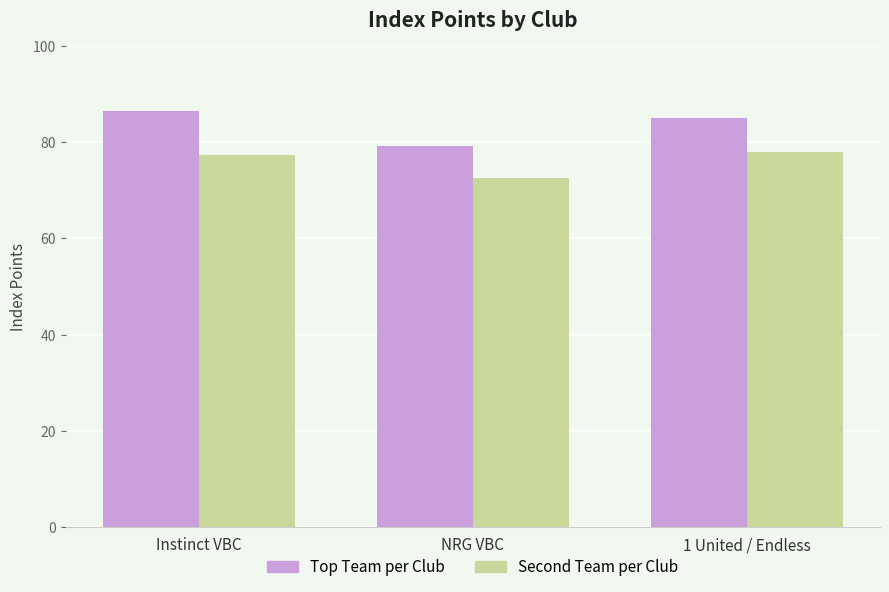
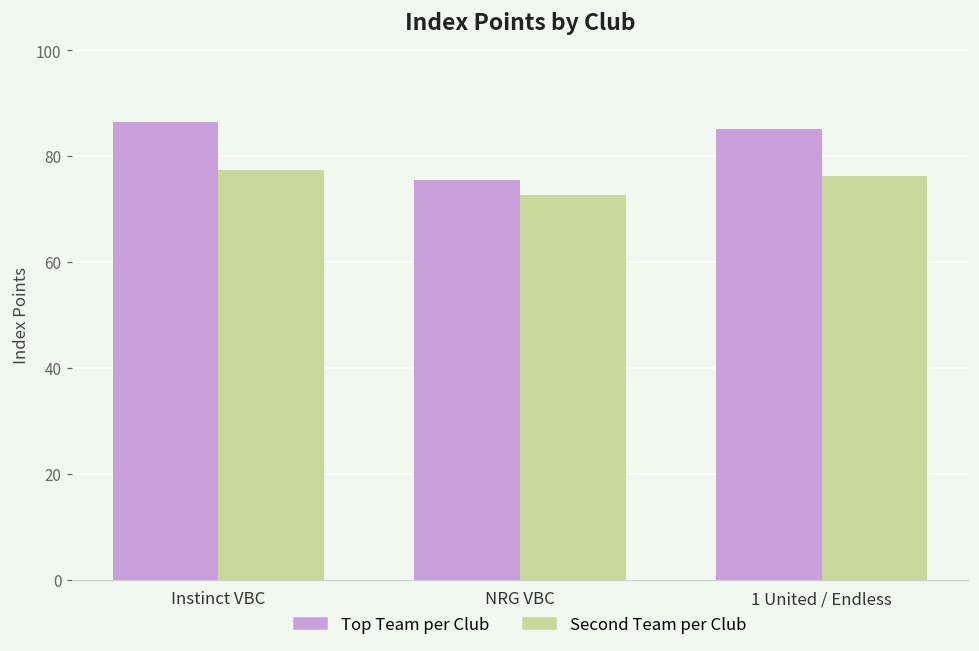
  {
    "Top Team per Club": {
      "Instinct VBC": 87,
-     "NRG VBC": 79,
+     "NRG VBC": 75,
      "1 United / Endless": 85
    },
    "Second Team per Club": {
      "Instinct VBC": 77,
      "NRG VBC": 73,
-     "1 United / Endless": 78
+     "1 United / Endless": 76
    }
  }
